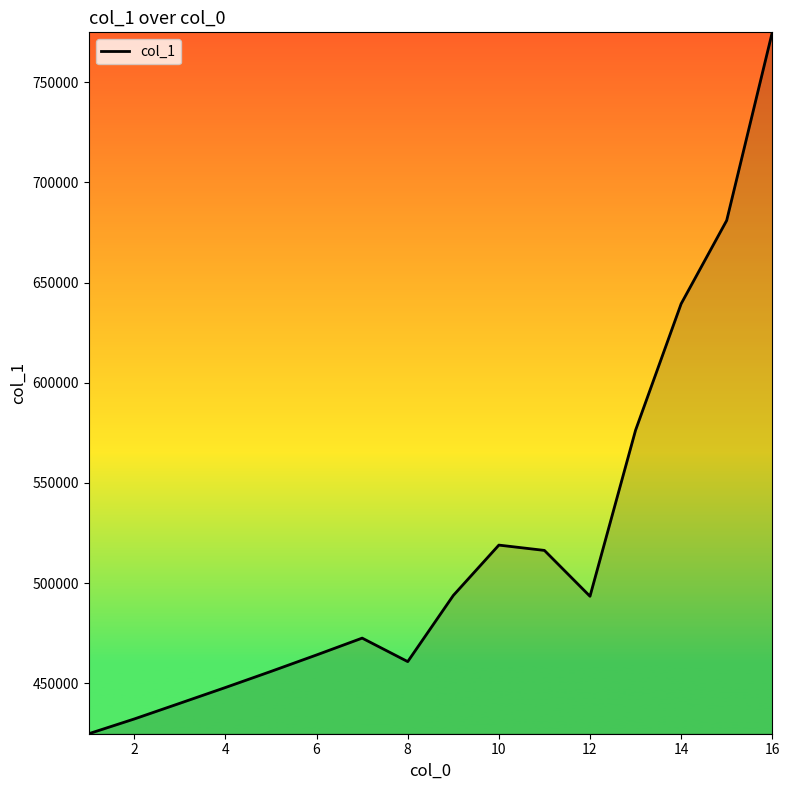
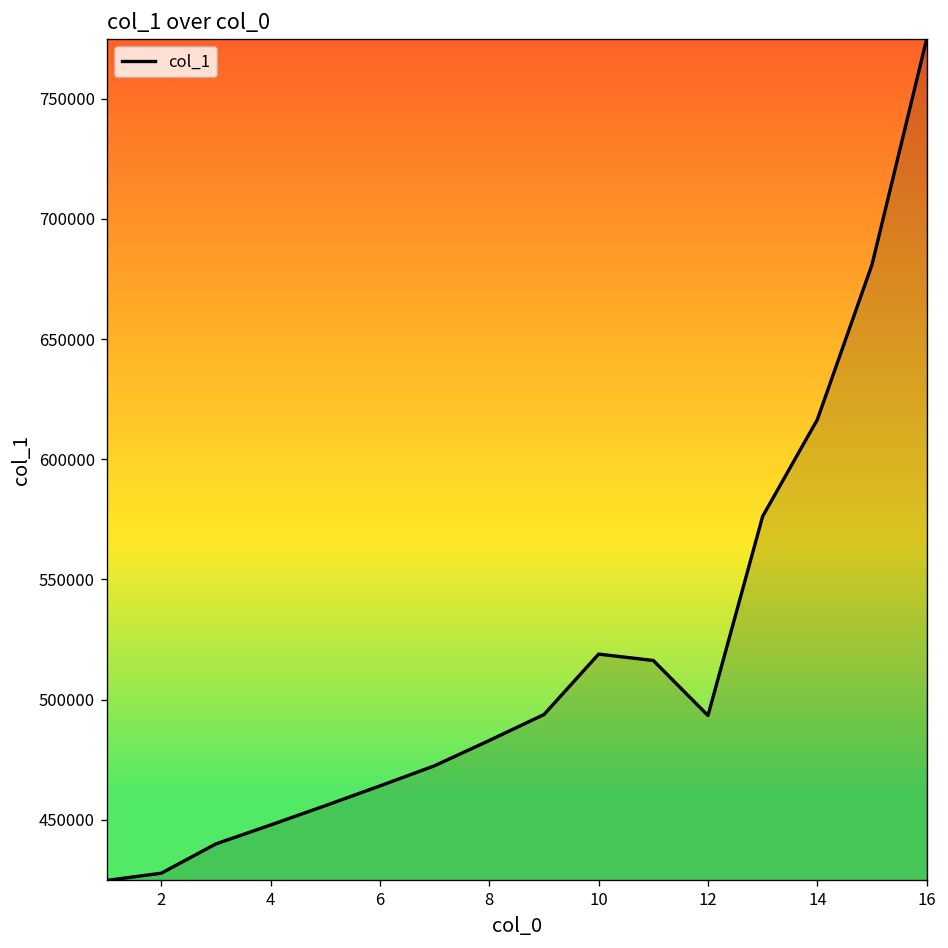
  {
-   "2": 432000,
+   "2": 428000,
    "4": 448000,
    "6": 464000,
-   "8": 461000,
+   "8": 483000,
    "10": 519000,
    "12": 493000,
-   "14": 639000,
+   "14": 616000,
    "16": 775000
  }
